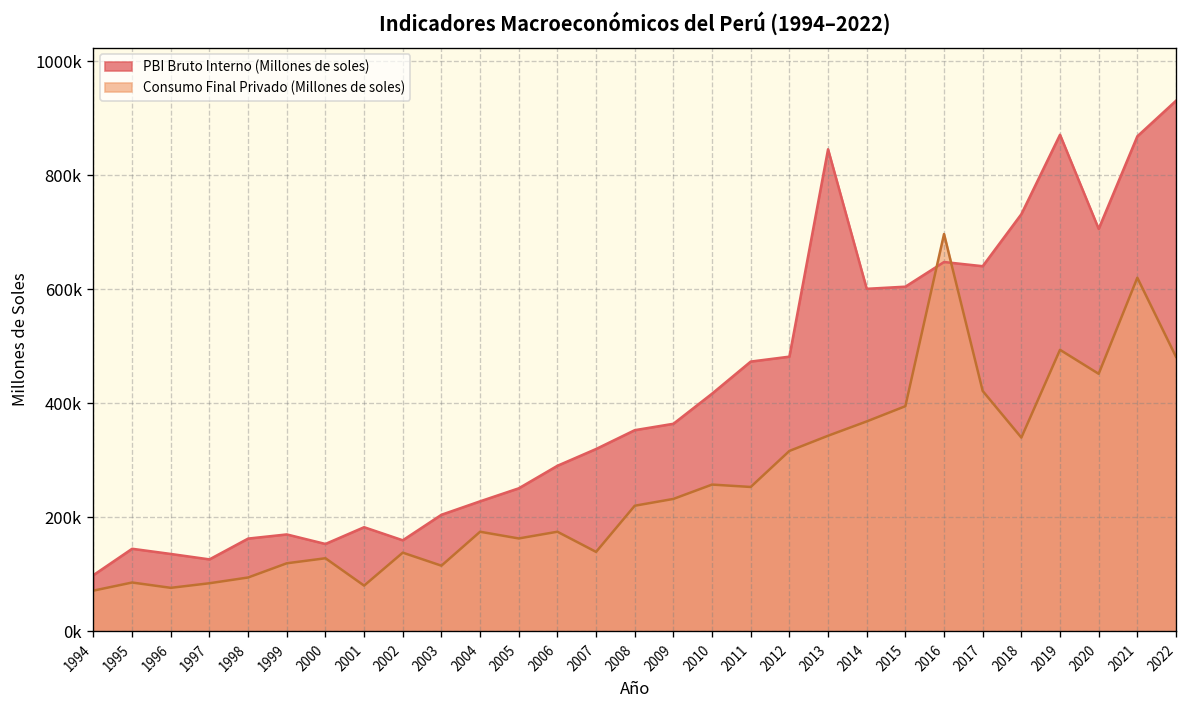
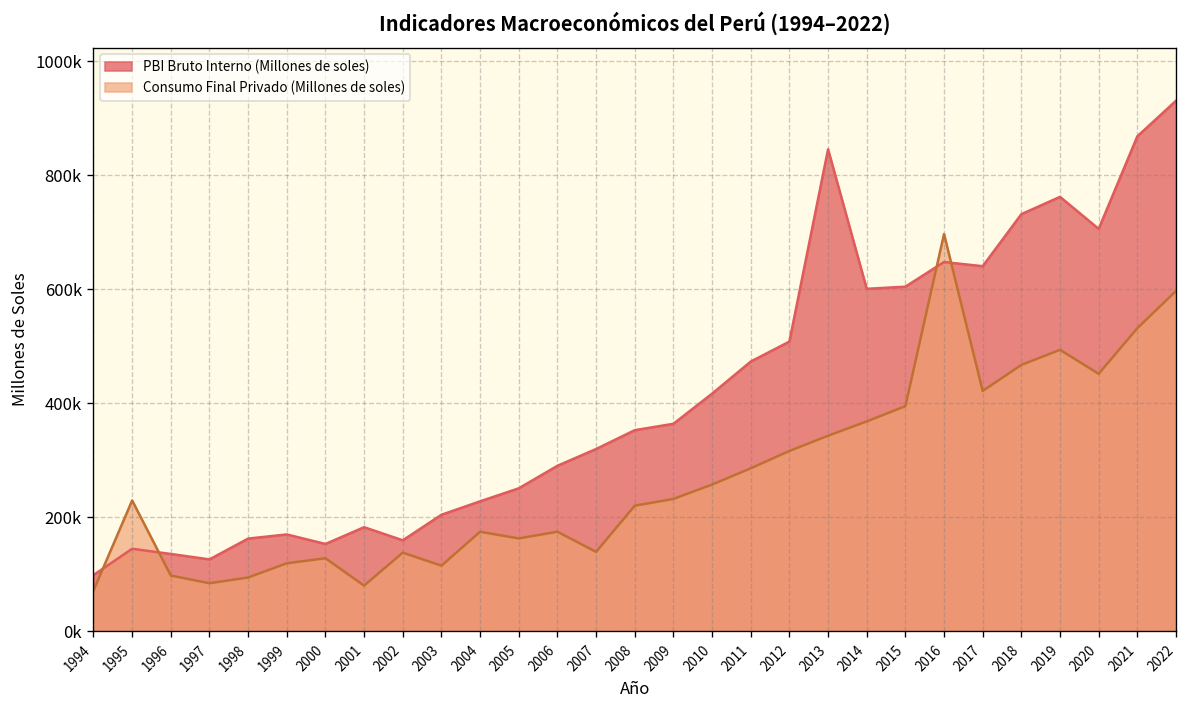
  {
    "PBI Bruto Interno (Millones de soles)": {
      "1994": 100000,
      "1995": 140000,
      "1996": 140000,
      "1997": 130000,
      "1998": 160000,
      "1999": 170000,
      "2000": 150000,
      "2001": 180000,
      "2002": 160000,
      "2003": 200000,
      "2004": 230000,
      "2005": 250000,
      "2006": 290000,
      "2007": 320000,
      "2008": 350000,
      "2009": 360000,
      "2010": 420000,
      "2011": 470000,
-     "2012": 480000,
+     "2012": 510000,
      "2013": 850000,
      "2014": 600000,
      "2015": 600000,
      "2016": 650000,
      "2017": 640000,
      "2018": 730000,
-     "2019": 870000,
+     "2019": 760000,
      "2020": 710000,
      "2021": 870000,
      "2022": 930000
    },
    "Consumo Final Privado (Millones de soles)": {
      "1994": 70000,
-     "1995": 90000,
-     "1996": 80000,
+     "1995": 230000,
+     "1996": 100000,
      "1997": 80000,
      "1998": 90000,
      "1999": 120000,
      "2000": 130000,
      "2001": 80000,
      "2002": 140000,
      "2003": 120000,
      "2004": 170000,
      "2005": 160000,
      "2006": 170000,
      "2007": 140000,
      "2008": 220000,
      "2009": 230000,
      "2010": 260000,
-     "2011": 250000,
+     "2011": 290000,
      "2012": 320000,
      "2013": 340000,
      "2014": 370000,
      "2015": 390000,
      "2016": 700000,
      "2017": 420000,
-     "2018": 340000,
+     "2018": 470000,
      "2019": 490000,
      "2020": 450000,
-     "2021": 620000,
-     "2022": 480000
+     "2021": 530000,
+     "2022": 600000
    }
  }
